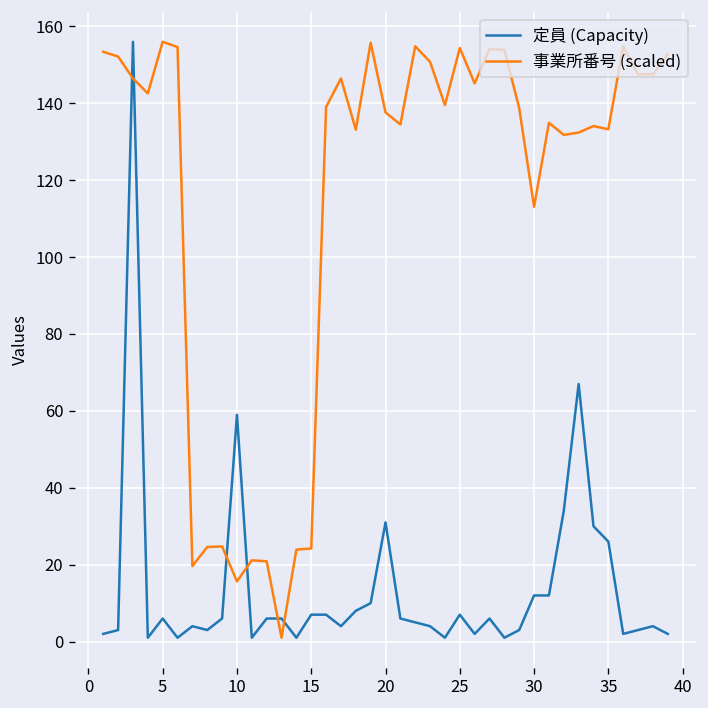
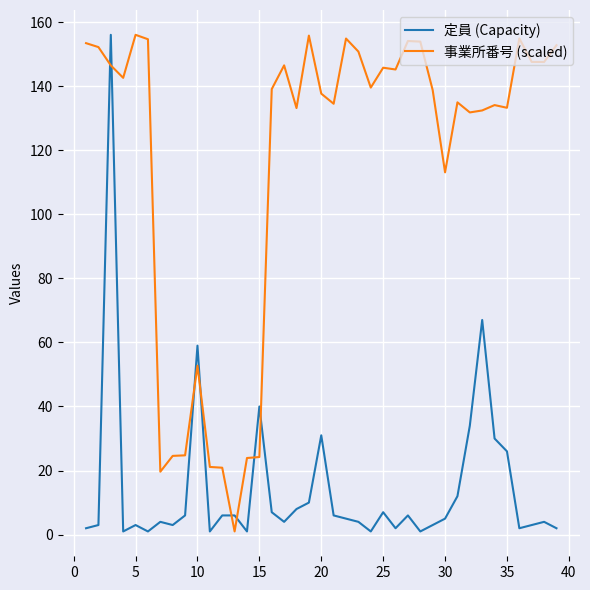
  {
    "定員 (Capacity)": {
-     "5": 6,
+     "5": 3,
      "10": 59,
-     "15": 7,
+     "15": 40,
      "20": 31,
      "25": 7,
-     "30": 12,
+     "30": 5,
      "35": 26
    },
    "事業所番号 (scaled)": {
      "5": 156,
-     "10": 16,
+     "10": 53,
      "15": 24,
      "20": 138,
-     "25": 154,
+     "25": 146,
      "30": 113,
      "35": 133
    }
  }
